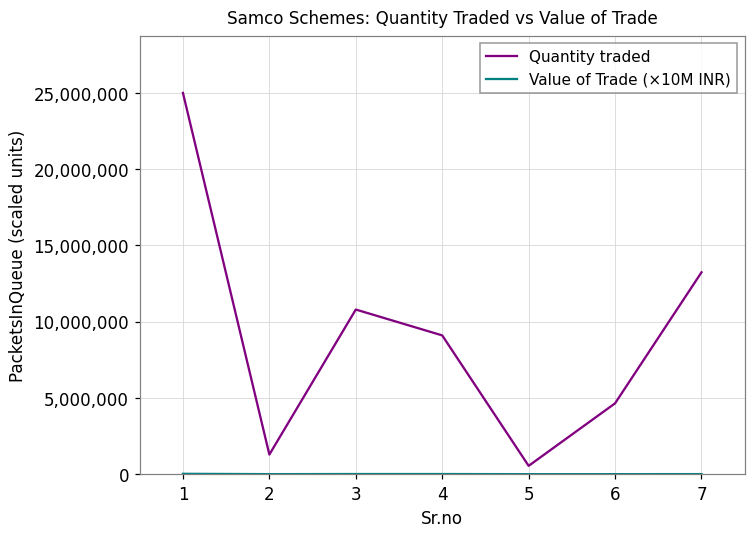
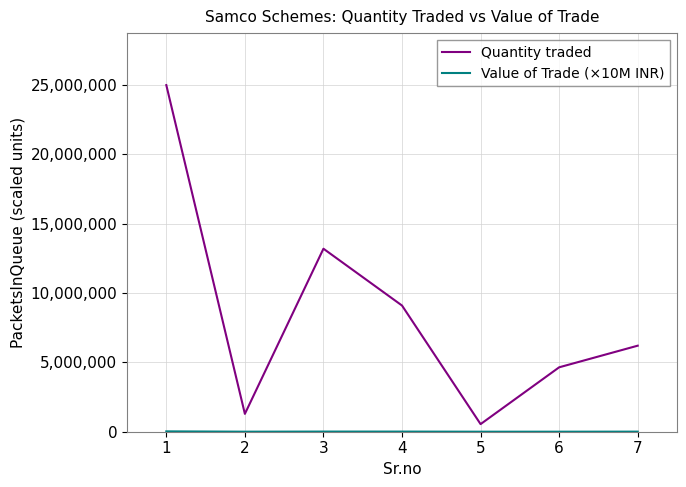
  {
    "Quantity traded": {
      "1": "25,000,000",
      "2": "1,300,000",
-     "3": "10,800,000",
+     "3": "13,200,000",
      "4": "9,100,000",
      "5": "500,000",
      "6": "4,600,000",
-     "7": "13,200,000"
+     "7": "6,200,000"
    },
    "Value of Trade (×10M INR)": {
      "1": "0",
      "2": "0",
      "3": "0",
      "4": "0",
      "5": "0",
      "6": "0",
      "7": "0"
    }
  }
